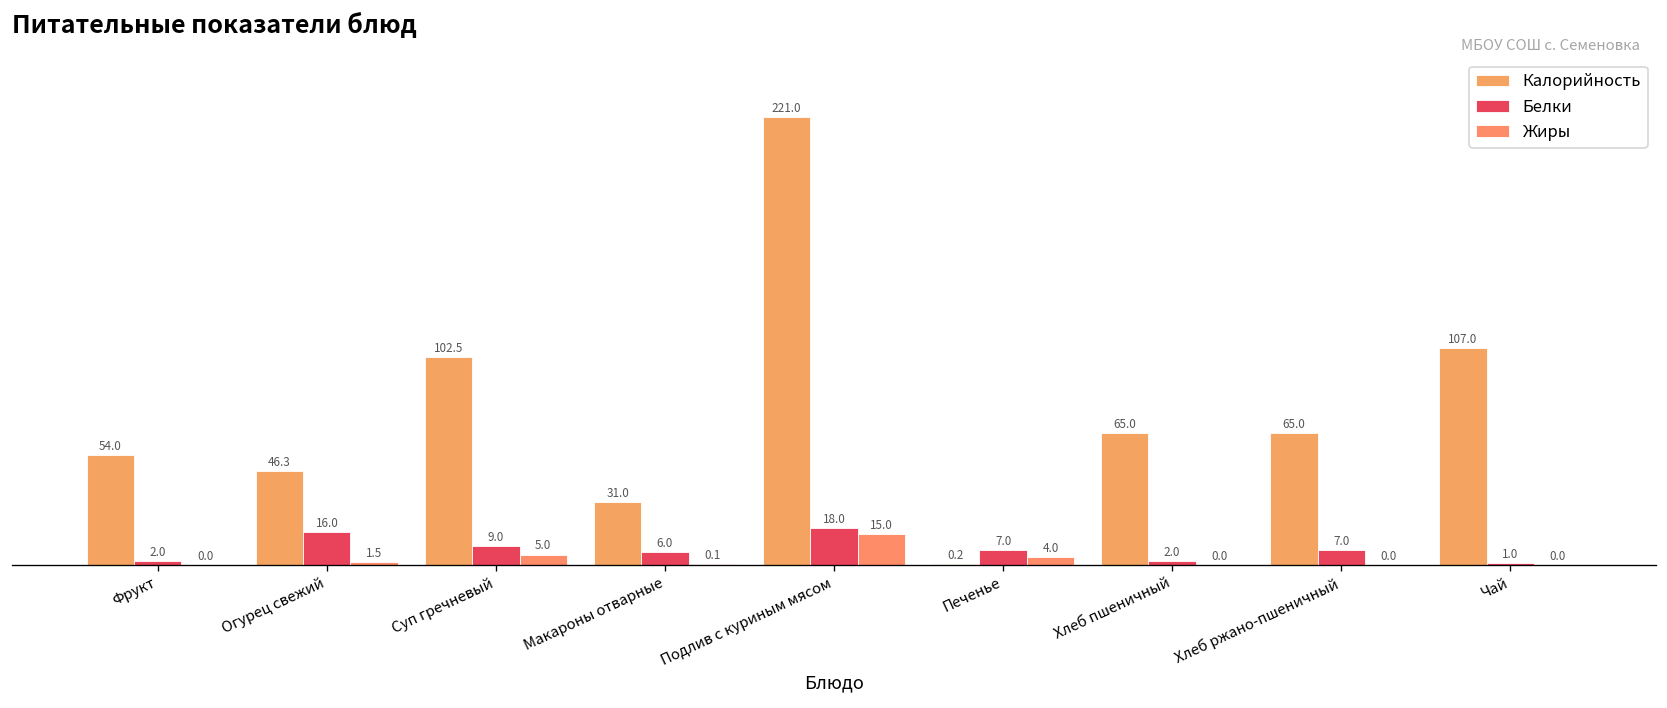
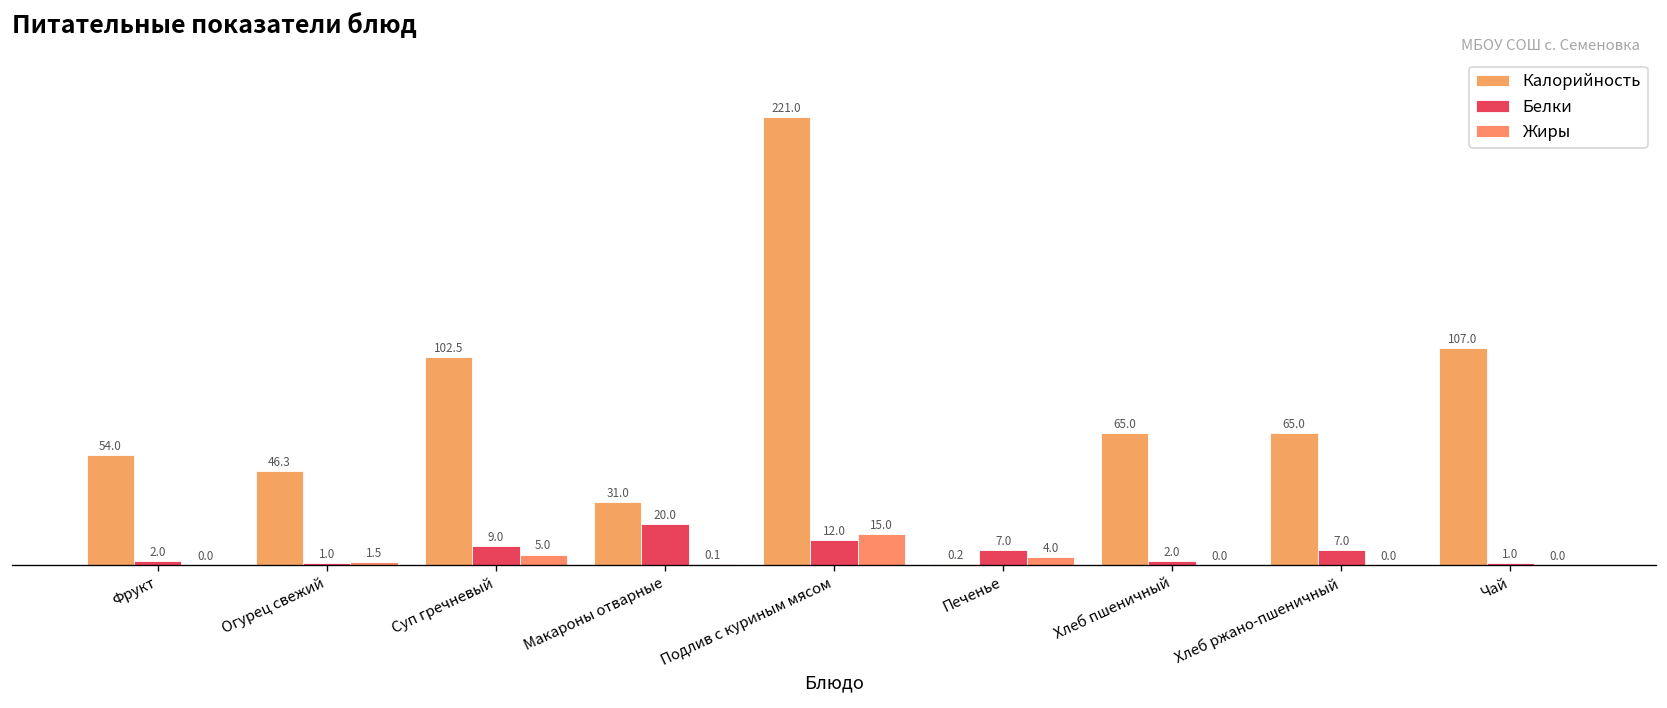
  {
    "Белки": {
      "Фрукт": 2.0,
-     "Огурец свежий": 16.0,
+     "Огурец свежий": 1.0,
      "Суп гречневый": 9.0,
-     "Макароны отварные": 6.0,
-     "Подлив с куриным мясом": 18.0,
+     "Макароны отварные": 20.0,
+     "Подлив с куриным мясом": 12.0,
      "Печенье": 7.0,
      "Хлеб пшеничный": 2.0,
      "Хлеб ржано-пшеничный": 7.0,
      "Чай": 1.0
    }
  }
